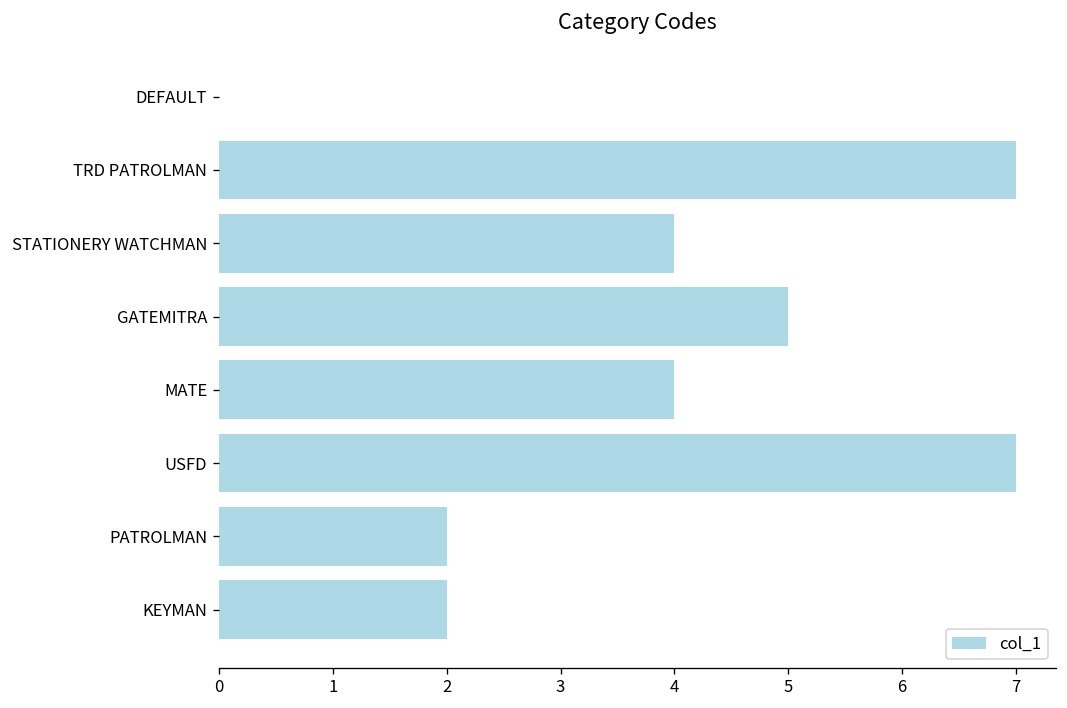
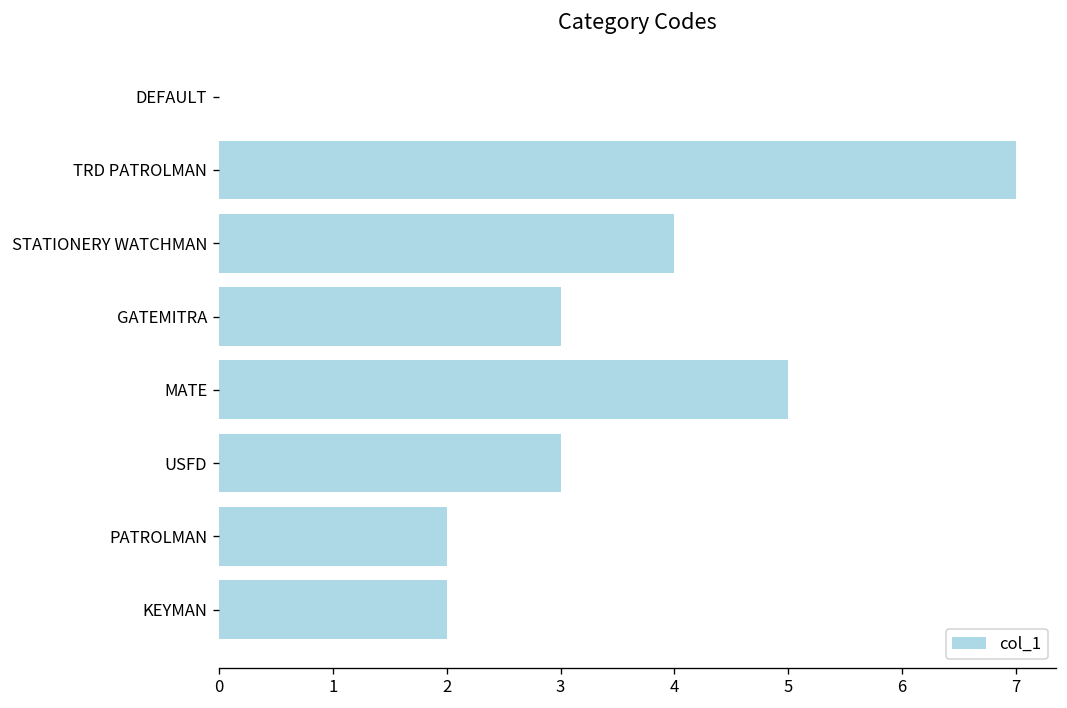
  {
    "DEFAULT": 0,
    "TRD PATROLMAN": 7,
    "STATIONERY WATCHMAN": 4,
-   "GATEMITRA": 5,
-   "MATE": 4,
-   "USFD": 7,
+   "GATEMITRA": 3,
+   "MATE": 5,
+   "USFD": 3,
    "PATROLMAN": 2,
    "KEYMAN": 2
  }
